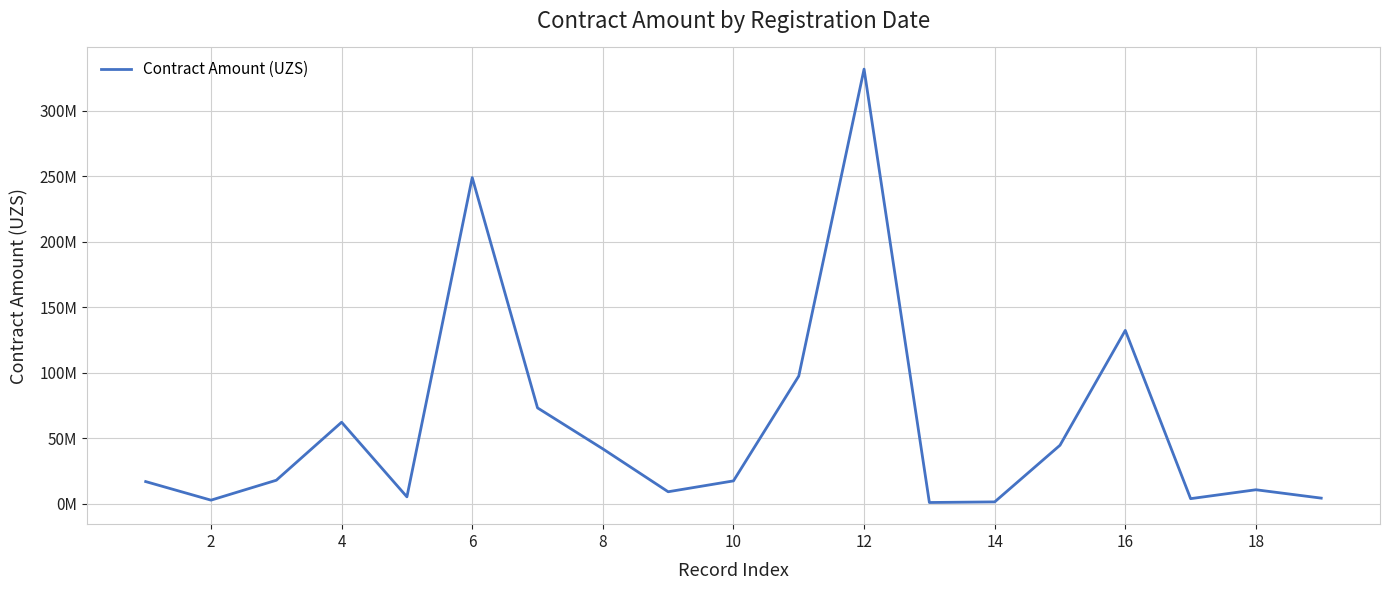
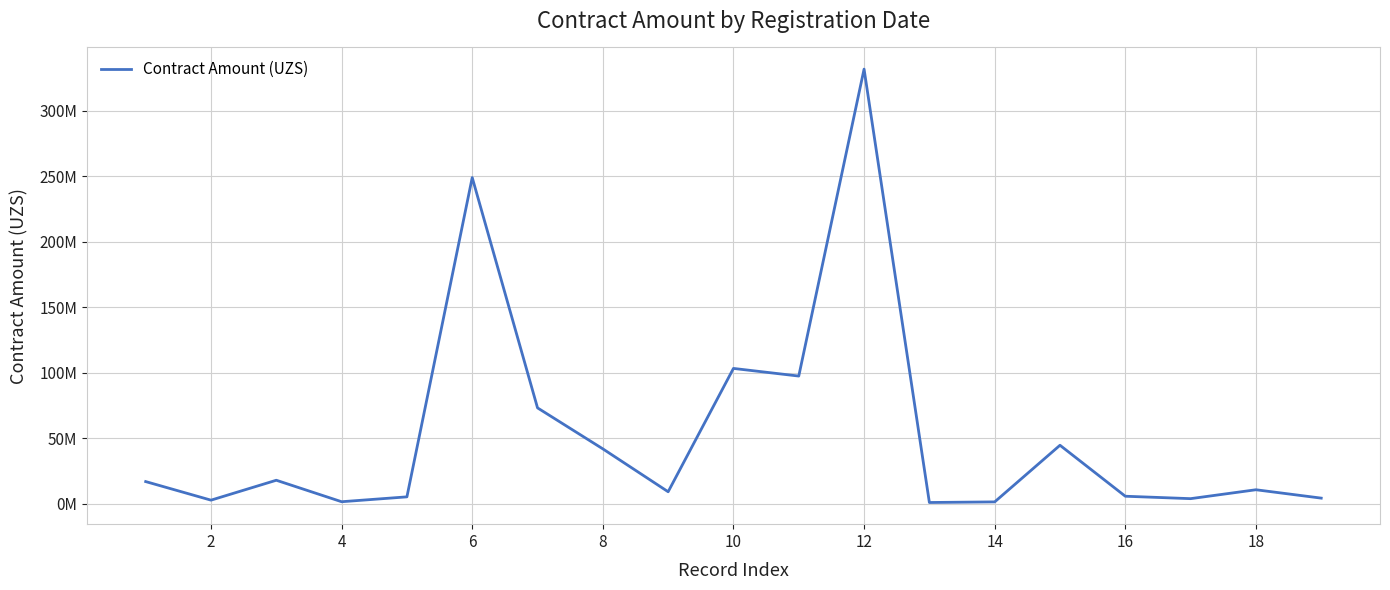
  {
    "2": 3000000,
-   "4": 62000000,
+   "4": 1000000,
    "6": 249000000,
    "8": 42000000,
-   "10": 17000000,
+   "10": 103000000,
    "12": 332000000,
    "14": 1000000,
-   "16": 132000000,
+   "16": 6000000,
    "18": 11000000
  }
